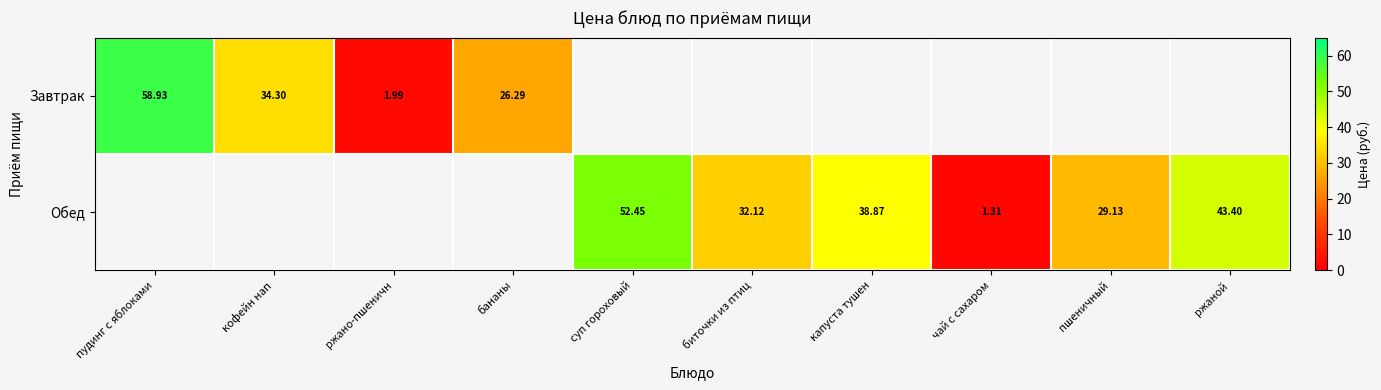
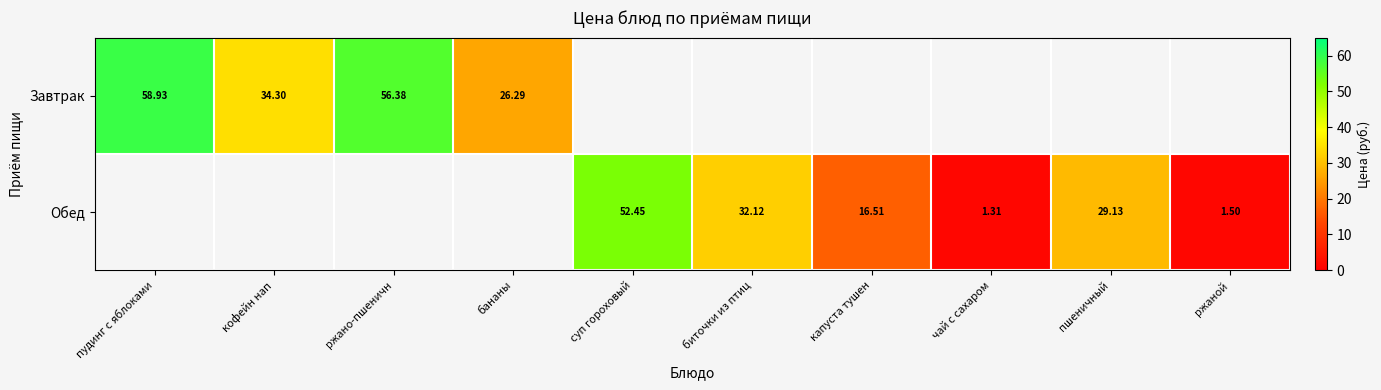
  {
    "Завтрак": {
      "пудинг с яблоками": 58.93,
      "кофейн нап": 34.30,
-     "ржано-пшеничн": 1.99,
+     "ржано-пшеничн": 56.38,
      "бананы": 26.29
    },
    "Обед": {
      "суп гороховый": 52.45,
      "биточки из птиц": 32.12,
-     "капуста тушен": 38.87,
+     "капуста тушен": 16.51,
      "чай с сахаром": 1.31,
      "пшеничный": 29.13,
-     "ржаной": 43.40
+     "ржаной": 1.50
    }
  }
